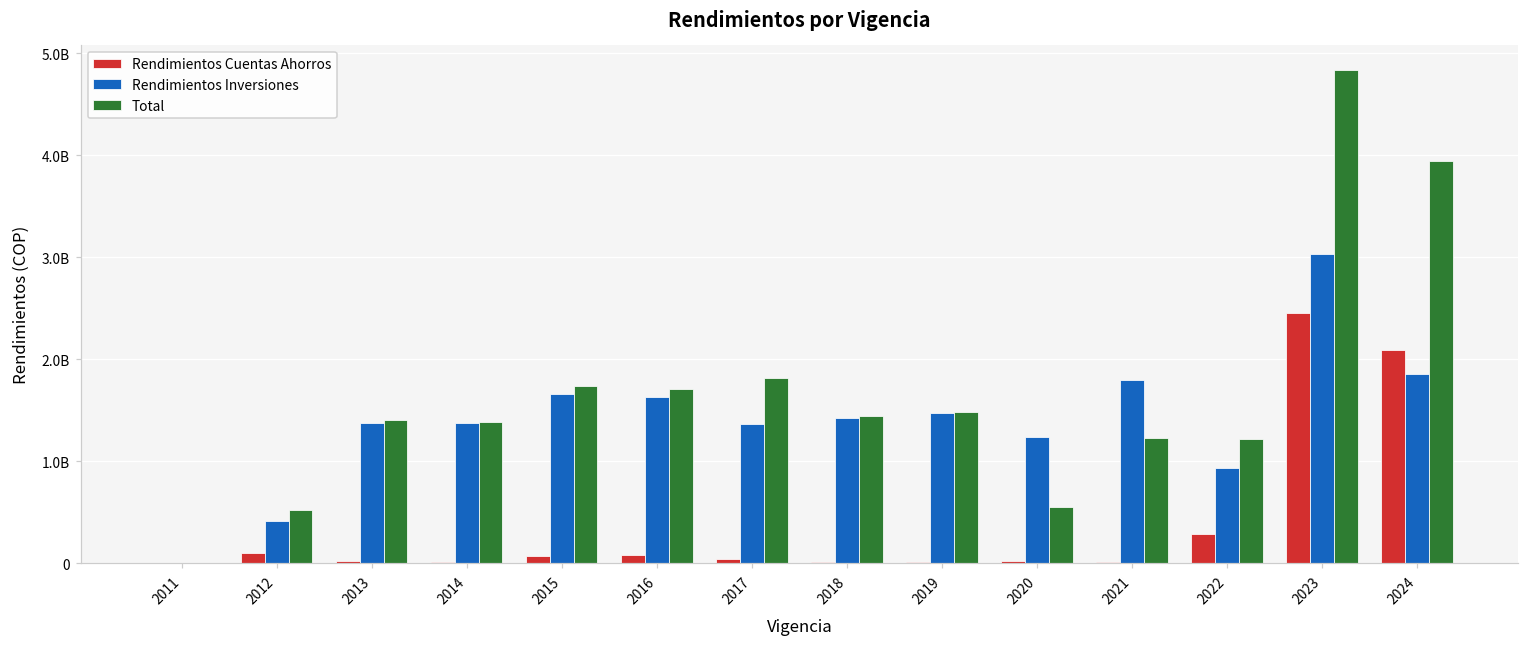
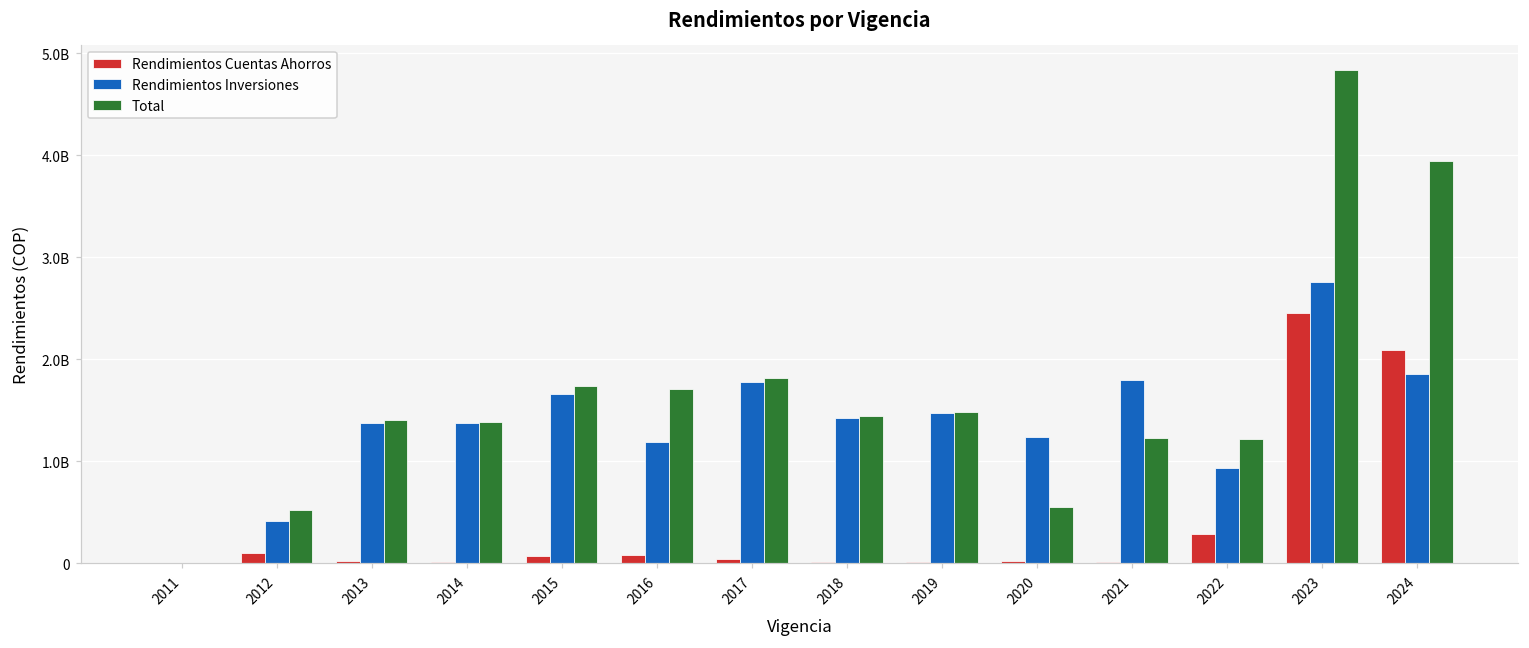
  {
    "Rendimientos Cuentas Ahorros": {
      "2012": 100000000,
      "2013": 0,
      "2015": 100000000,
      "2016": 100000000,
      "2017": 0,
      "2022": 300000000,
      "2023": 2500000000,
      "2024": 2100000000
    },
    "Rendimientos Inversiones": {
      "2011": 0,
      "2012": 400000000,
      "2013": 1400000000,
      "2014": 1400000000,
      "2015": 1700000000,
-     "2016": 1600000000,
-     "2017": 1400000000,
+     "2016": 1200000000,
+     "2017": 1800000000,
      "2018": 1400000000,
      "2019": 1500000000,
      "2020": 1200000000,
      "2021": 1800000000,
      "2022": 900000000,
-     "2023": 3000000000,
+     "2023": 2800000000,
      "2024": 1900000000
    },
    "Total": {
      "2012": 500000000,
      "2013": 1400000000,
      "2014": 1400000000,
      "2015": 1700000000,
      "2016": 1700000000,
      "2017": 1800000000,
      "2018": 1400000000,
      "2019": 1500000000,
      "2020": 500000000,
      "2021": 1200000000,
      "2022": 1200000000,
      "2023": 4800000000,
      "2024": 3900000000
    }
  }
